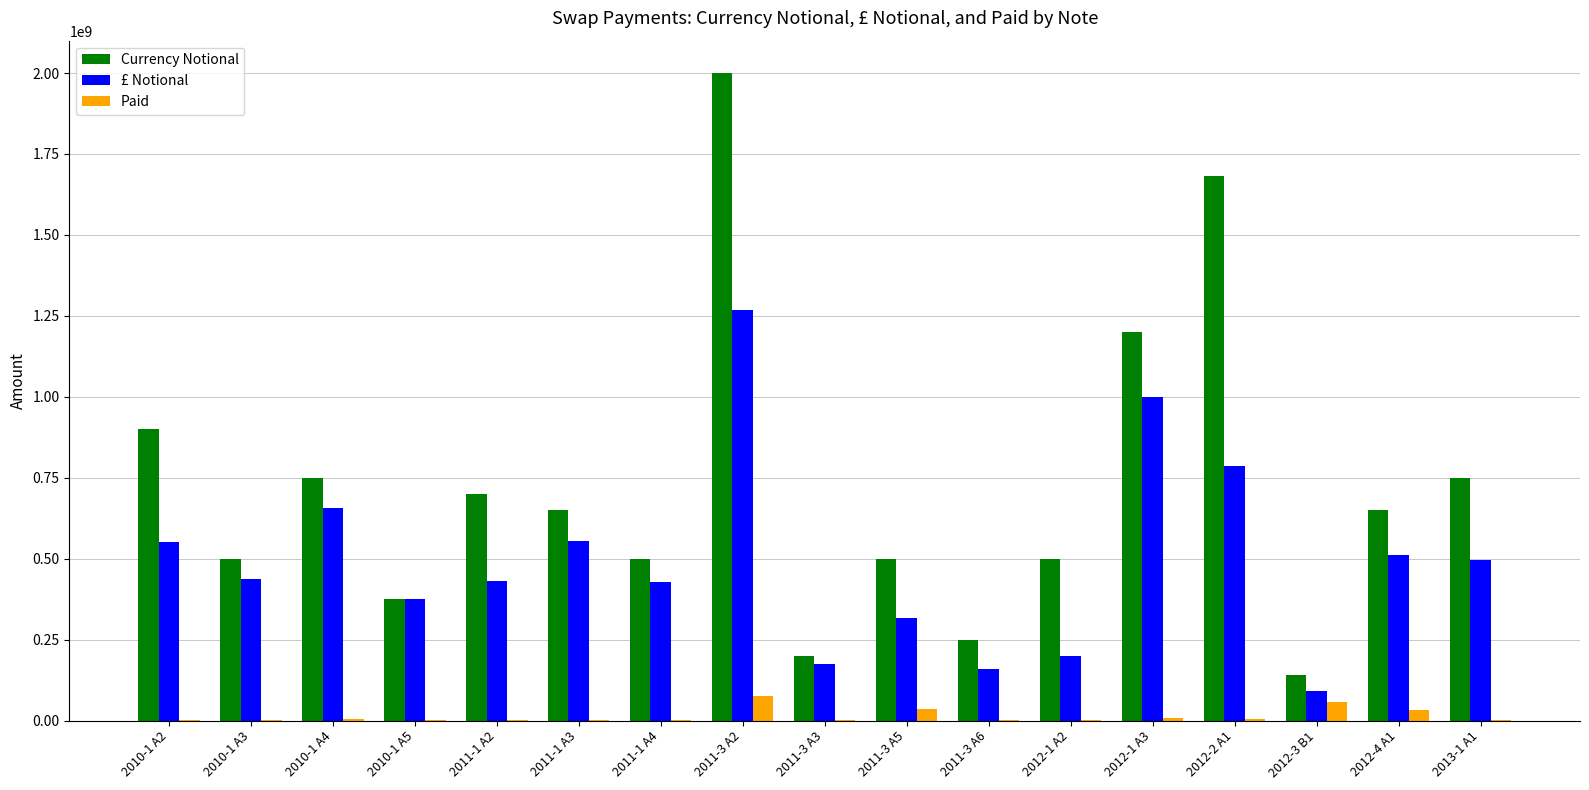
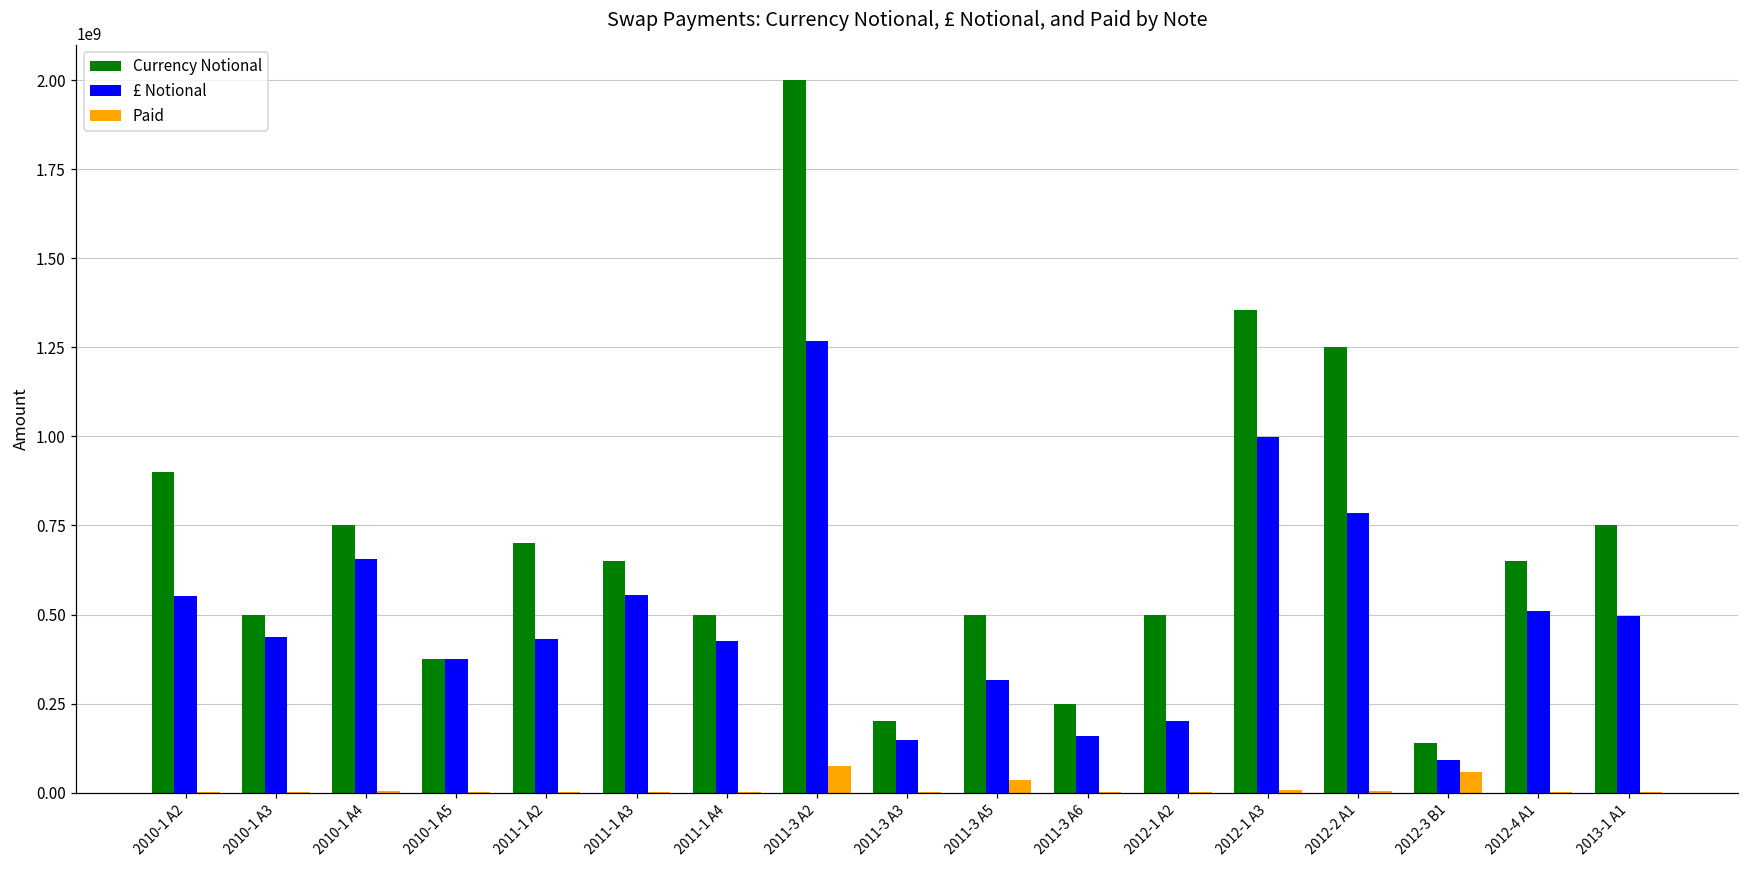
  {
    "Currency Notional": {
      "2010-1 A2": 900000000,
      "2010-1 A3": 500000000,
      "2010-1 A4": 750000000,
      "2010-1 A5": 380000000,
      "2011-1 A2": 700000000,
      "2011-1 A3": 650000000,
      "2011-1 A4": 500000000,
      "2011-3 A2": 2000000000,
      "2011-3 A3": 200000000,
      "2011-3 A5": 500000000,
      "2011-3 A6": 250000000,
      "2012-1 A2": 500000000,
-     "2012-1 A3": 1200000000,
-     "2012-2 A1": 1680000000,
+     "2012-1 A3": 1350000000,
+     "2012-2 A1": 1250000000,
      "2012-3 B1": 140000000,
      "2012-4 A1": 650000000,
      "2013-1 A1": 750000000
    },
    "£ Notional": {
      "2010-1 A2": 550000000,
      "2010-1 A3": 440000000,
      "2010-1 A4": 660000000,
      "2010-1 A5": 380000000,
      "2011-1 A2": 430000000,
      "2011-1 A3": 550000000,
      "2011-1 A4": 430000000,
      "2011-3 A2": 1270000000,
-     "2011-3 A3": 170000000,
+     "2011-3 A3": 150000000,
      "2011-3 A5": 320000000,
      "2011-3 A6": 160000000,
      "2012-1 A2": 200000000,
      "2012-1 A3": 1000000000,
      "2012-2 A1": 790000000,
      "2012-3 B1": 90000000,
      "2012-4 A1": 510000000,
      "2013-1 A1": 500000000
    },
    "Paid": {
      "2011-3 A2": 80000000,
      "2011-3 A5": 40000000,
      "2012-3 B1": 60000000,
-     "2012-4 A1": 30000000
+     "2012-4 A1": 0
    }
  }
